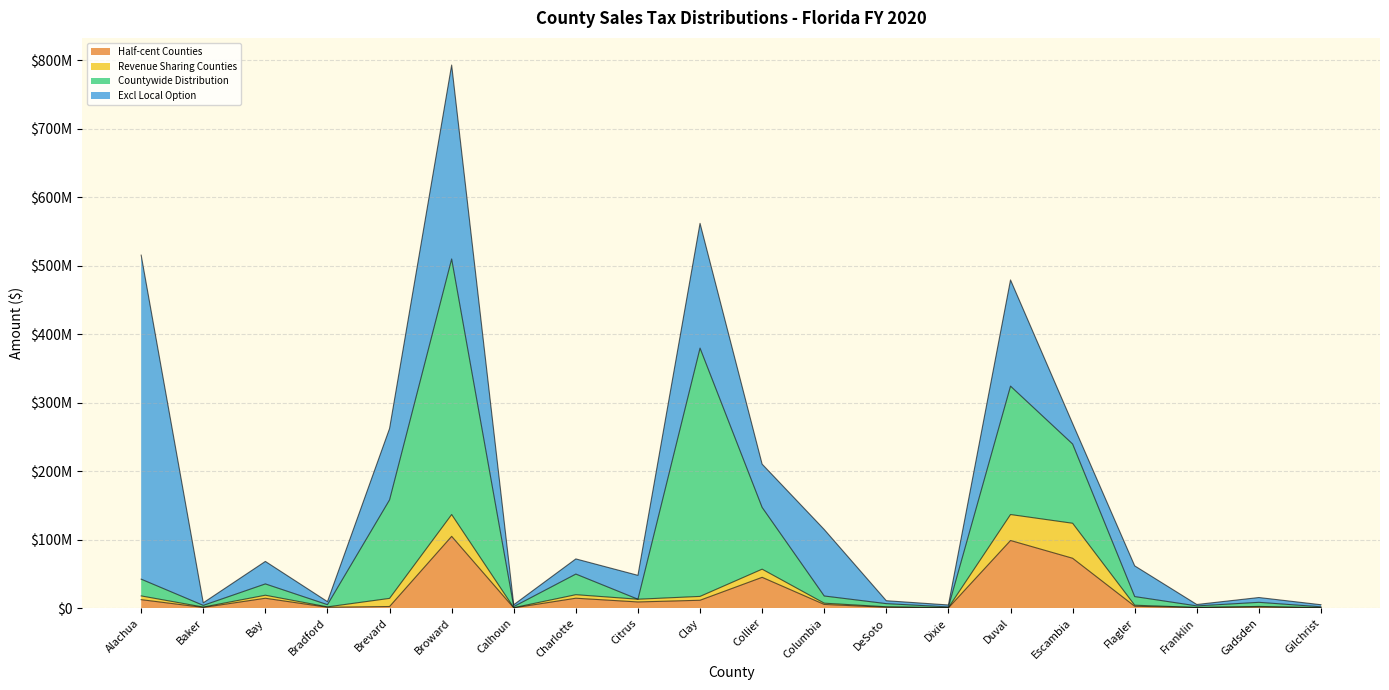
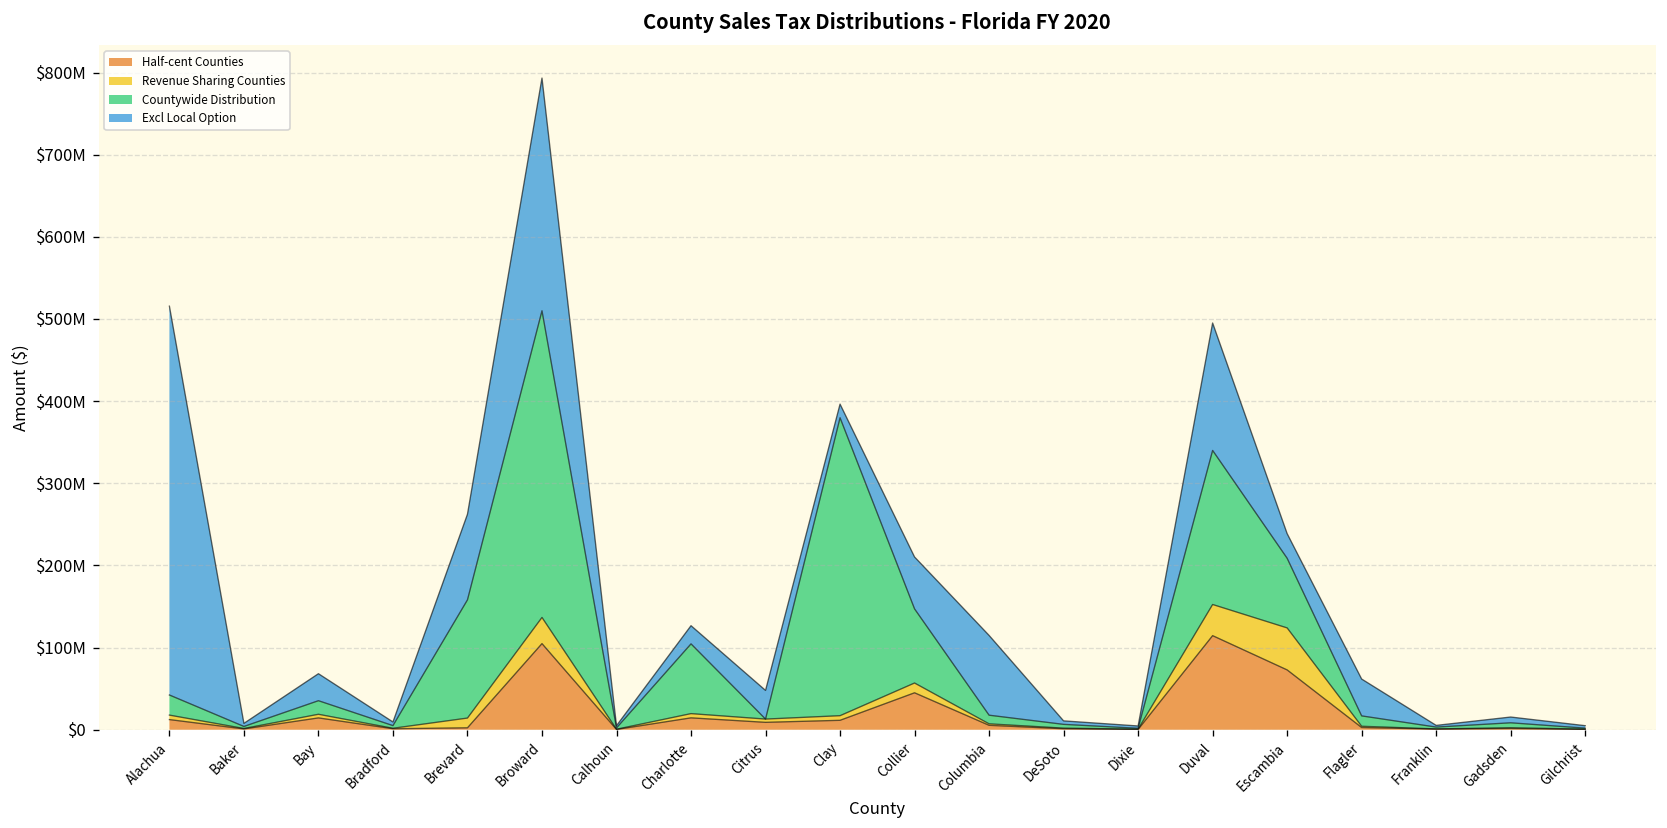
  {
    "Half-cent Counties": {
      "Alachua": "$10000000",
      "Bay": "$10000000",
      "Brevard": "$0",
      "Broward": "$100000000",
      "Charlotte": "$10000000",
      "Citrus": "$10000000",
      "Clay": "$10000000",
      "Collier": "$40000000",
-     "Duval": "$100000000",
+     "Duval": "$110000000",
      "Escambia": "$70000000"
    },
    "Revenue Sharing Counties": {
      "Alachua": "$10000000",
      "Bay": "$0",
      "Brevard": "$10000000",
      "Broward": "$30000000",
      "Charlotte": "$10000000",
      "Clay": "$10000000",
      "Collier": "$10000000",
      "Duval": "$40000000",
      "Escambia": "$50000000"
    },
    "Countywide Distribution": {
      "Alachua": "$20000000",
      "Bay": "$20000000",
      "Brevard": "$140000000",
      "Broward": "$370000000",
-     "Charlotte": "$30000000",
+     "Charlotte": "$80000000",
      "Clay": "$360000000",
      "Collier": "$90000000",
      "Columbia": "$10000000",
      "DeSoto": "$0",
      "Duval": "$190000000",
-     "Escambia": "$120000000",
+     "Escambia": "$80000000",
      "Flagler": "$10000000",
      "Gadsden": "$10000000"
    },
    "Excl Local Option": {
      "Alachua": "$470000000",
      "Baker": "$0",
      "Bay": "$30000000",
      "Bradford": "$0",
      "Brevard": "$100000000",
      "Broward": "$280000000",
      "Charlotte": "$20000000",
      "Citrus": "$30000000",
-     "Clay": "$180000000",
+     "Clay": "$20000000",
      "Collier": "$60000000",
      "Columbia": "$100000000",
      "DeSoto": "$0",
      "Duval": "$160000000",
      "Escambia": "$30000000",
      "Flagler": "$40000000",
      "Gadsden": "$10000000"
    }
  }
